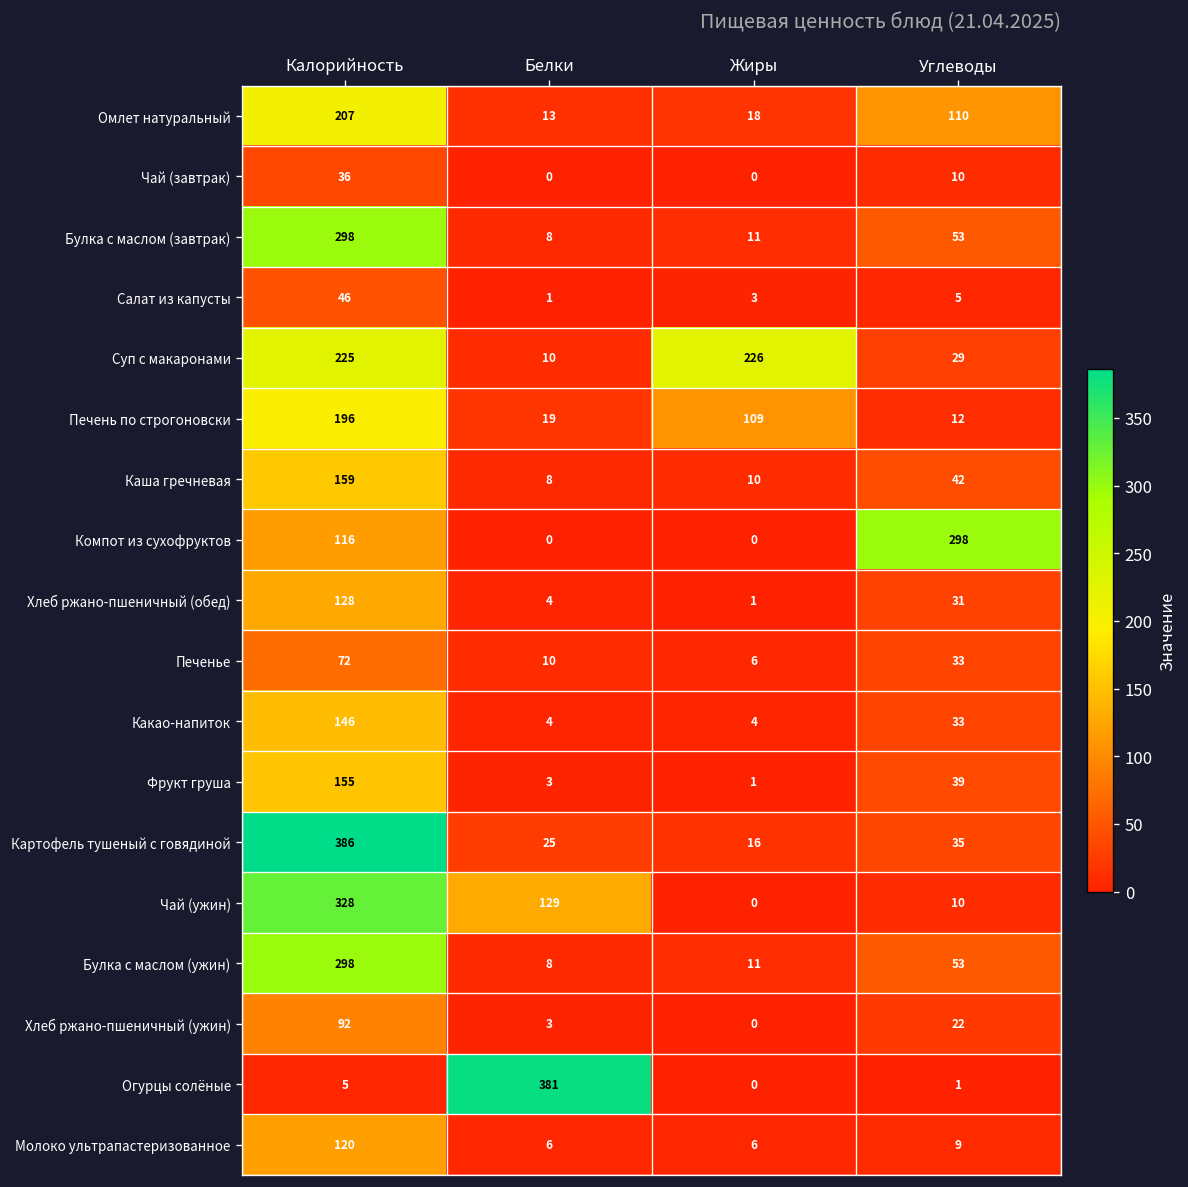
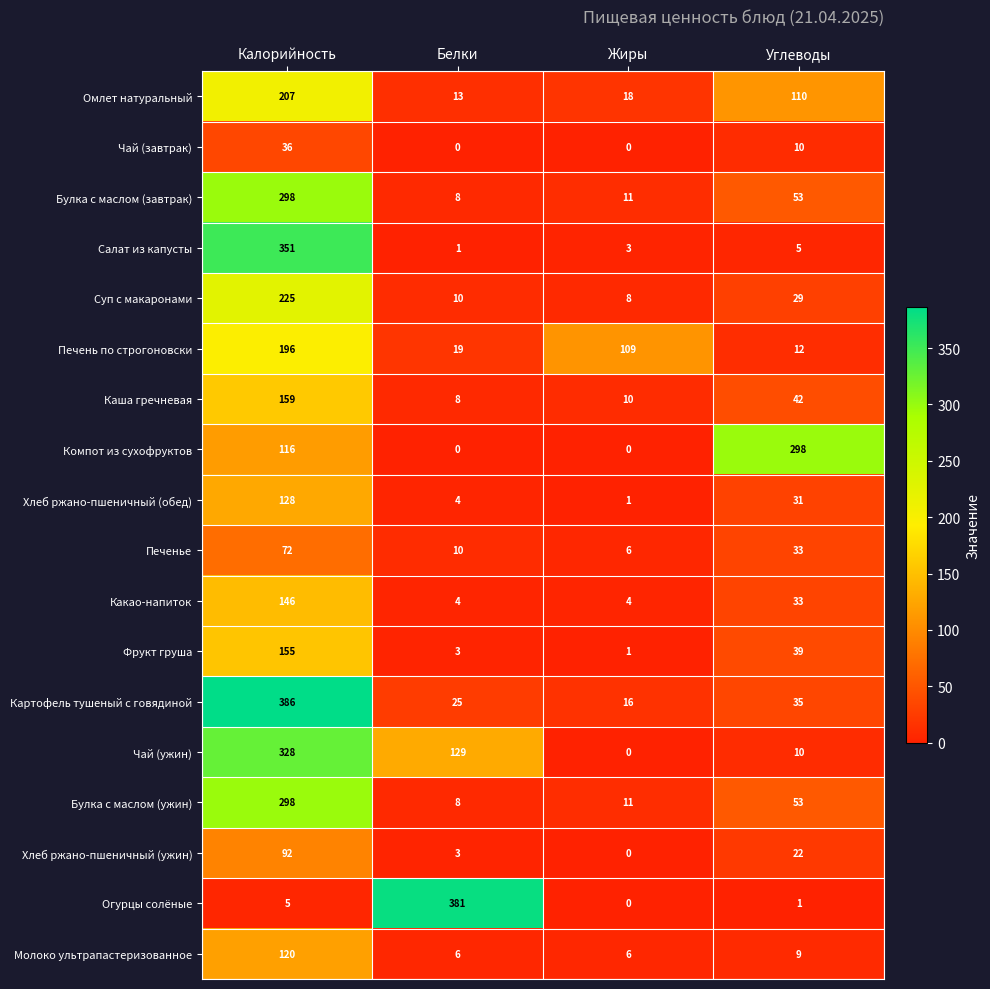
  {
    "Омлет натуральный": {
      "Калорийность": 207,
      "Белки": 13,
      "Жиры": 18,
      "Углеводы": 110
    },
    "Чай (завтрак)": {
      "Калорийность": 36,
      "Белки": 0,
      "Жиры": 0,
      "Углеводы": 10
    },
    "Булка с маслом (завтрак)": {
      "Калорийность": 298,
      "Белки": 8,
      "Жиры": 11,
      "Углеводы": 53
    },
    "Салат из капусты": {
-     "Калорийность": 46,
+     "Калорийность": 351,
      "Белки": 1,
      "Жиры": 3,
      "Углеводы": 5
    },
    "Суп с макаронами": {
      "Калорийность": 225,
      "Белки": 10,
-     "Жиры": 226,
+     "Жиры": 8,
      "Углеводы": 29
    },
    "Печень по строгоновски": {
      "Калорийность": 196,
      "Белки": 19,
      "Жиры": 109,
      "Углеводы": 12
    },
    "Каша гречневая": {
      "Калорийность": 159,
      "Белки": 8,
      "Жиры": 10,
      "Углеводы": 42
    },
    "Компот из сухофруктов": {
      "Калорийность": 116,
      "Белки": 0,
      "Жиры": 0,
      "Углеводы": 298
    },
    "Хлеб ржано-пшеничный (обед)": {
      "Калорийность": 128,
      "Белки": 4,
      "Жиры": 1,
      "Углеводы": 31
    },
    "Печенье": {
      "Калорийность": 72,
      "Белки": 10,
      "Жиры": 6,
      "Углеводы": 33
    },
    "Какао-напиток": {
      "Калорийность": 146,
      "Белки": 4,
      "Жиры": 4,
      "Углеводы": 33
    },
    "Фрукт груша": {
      "Калорийность": 155,
      "Белки": 3,
      "Жиры": 1,
      "Углеводы": 39
    },
    "Картофель тушеный с говядиной": {
      "Калорийность": 386,
      "Белки": 25,
      "Жиры": 16,
      "Углеводы": 35
    },
    "Чай (ужин)": {
      "Калорийность": 328,
      "Белки": 129,
      "Жиры": 0,
      "Углеводы": 10
    },
    "Булка с маслом (ужин)": {
      "Калорийность": 298,
      "Белки": 8,
      "Жиры": 11,
      "Углеводы": 53
    },
    "Хлеб ржано-пшеничный (ужин)": {
      "Калорийность": 92,
      "Белки": 3,
      "Жиры": 0,
      "Углеводы": 22
    },
    "Огурцы солёные": {
      "Калорийность": 5,
      "Белки": 381,
      "Жиры": 0,
      "Углеводы": 1
    },
    "Молоко ультрапастеризованное": {
      "Калорийность": 120,
      "Белки": 6,
      "Жиры": 6,
      "Углеводы": 9
    }
  }
